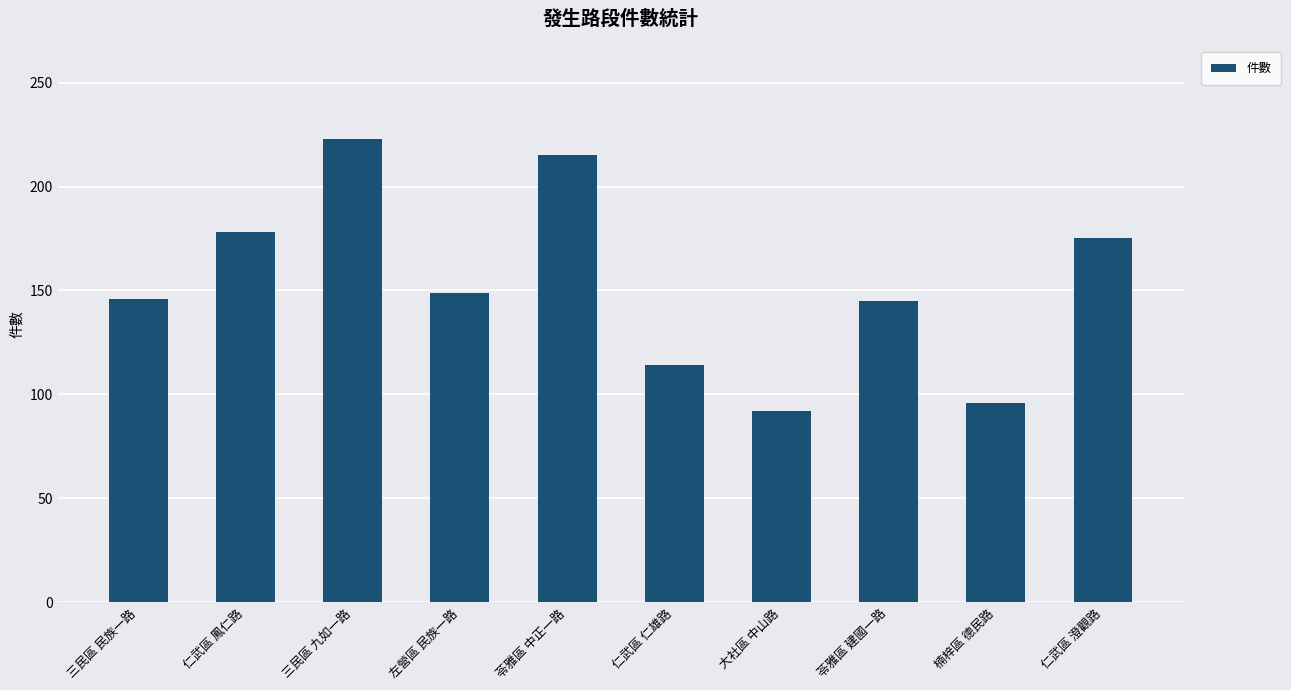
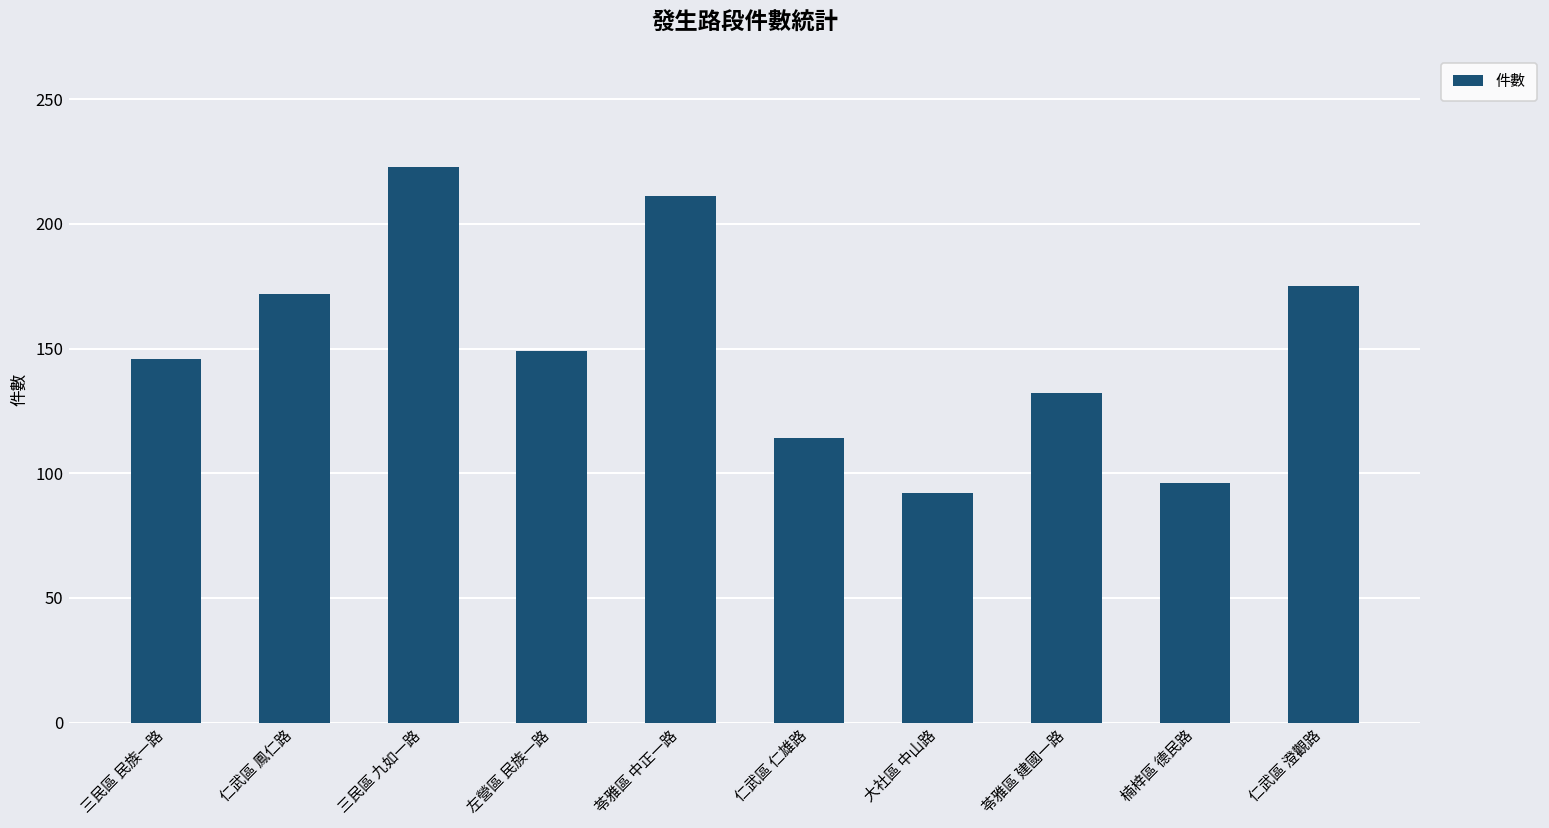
  {
    "三民區 民族一路": 146,
-   "仁武區 鳳仁路": 178,
+   "仁武區 鳳仁路": 172,
    "三民區 九如一路": 223,
    "左營區 民族一路": 149,
-   "苓雅區 中正一路": 215,
+   "苓雅區 中正一路": 211,
    "仁武區 仁雄路": 114,
    "大社區 中山路": 92,
-   "苓雅區 建國一路": 145,
+   "苓雅區 建國一路": 132,
    "楠梓區 德民路": 96,
    "仁武區 澄觀路": 175
  }
